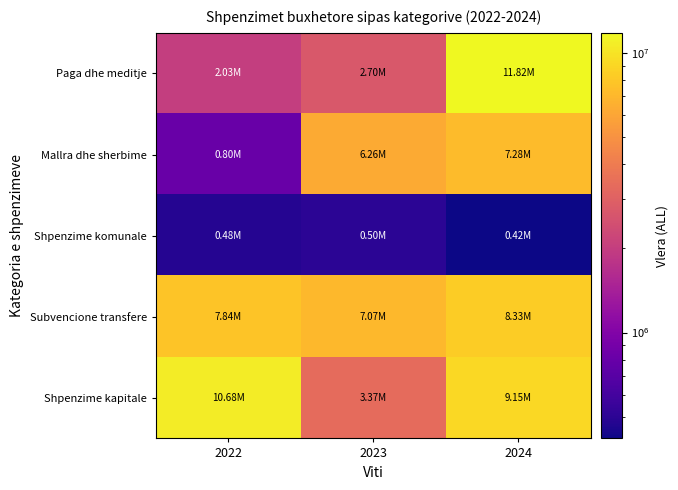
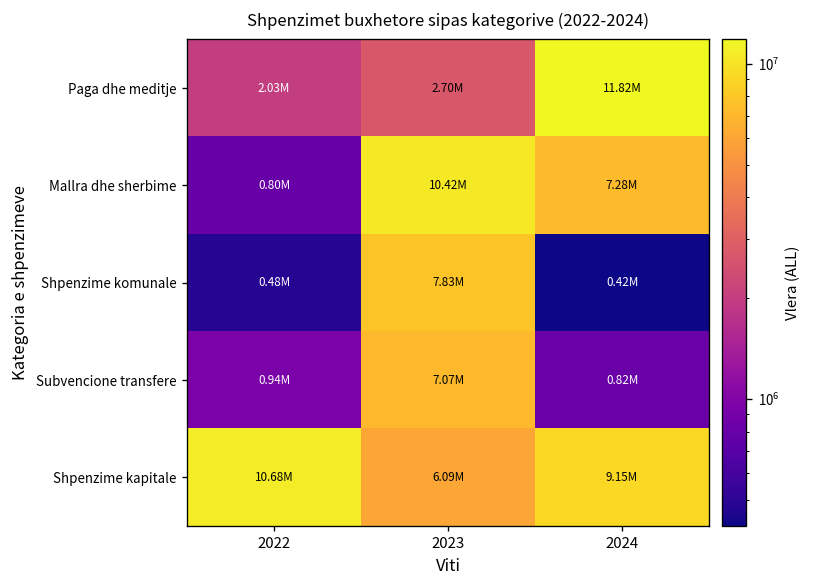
  {
    "Paga dhe meditje": {
      "2022": "2.03M",
      "2023": "2.70M",
      "2024": "11.82M"
    },
    "Mallra dhe sherbime": {
      "2022": "0.80M",
-     "2023": "6.26M",
+     "2023": "10.42M",
      "2024": "7.28M"
    },
    "Shpenzime komunale": {
      "2022": "0.48M",
-     "2023": "0.50M",
+     "2023": "7.83M",
      "2024": "0.42M"
    },
    "Subvencione transfere": {
-     "2022": "7.84M",
+     "2022": "0.94M",
      "2023": "7.07M",
-     "2024": "8.33M"
+     "2024": "0.82M"
    },
    "Shpenzime kapitale": {
      "2022": "10.68M",
-     "2023": "3.37M",
+     "2023": "6.09M",
      "2024": "9.15M"
    }
  }
